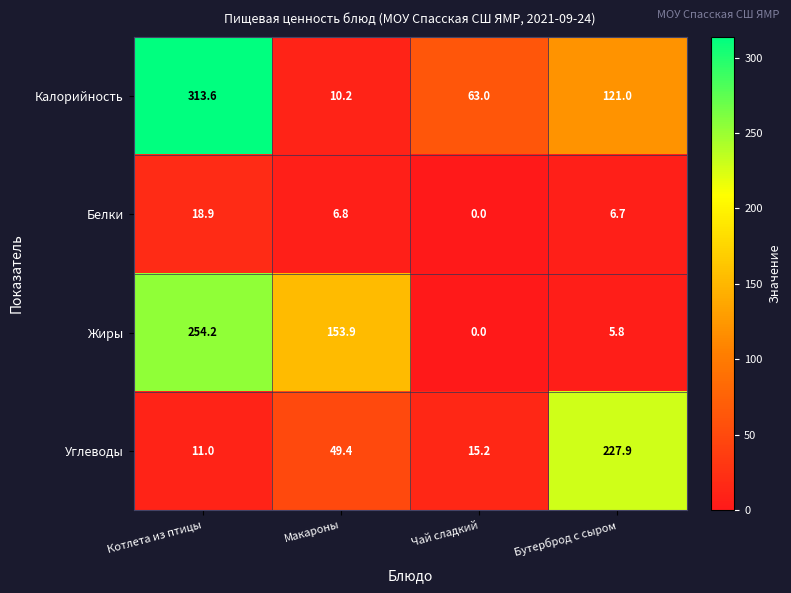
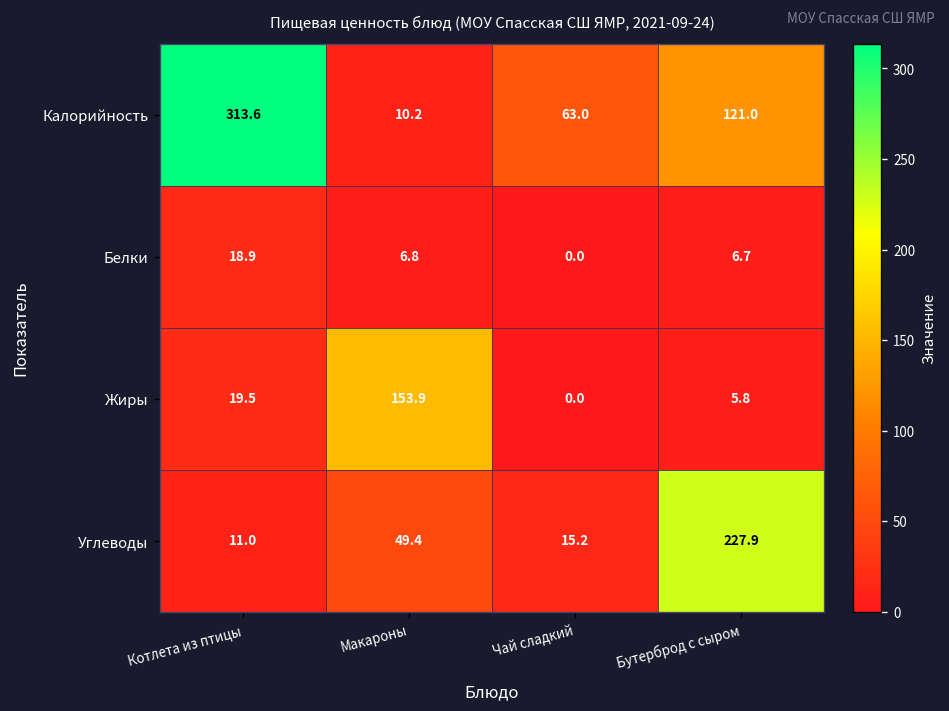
  {
    "Калорийность": {
      "Котлета из птицы": 313.6,
      "Макароны": 10.2,
      "Чай сладкий": 63.0,
      "Бутерброд с сыром": 121.0
    },
    "Белки": {
      "Котлета из птицы": 18.9,
      "Макароны": 6.8,
      "Чай сладкий": 0.0,
      "Бутерброд с сыром": 6.7
    },
    "Жиры": {
-     "Котлета из птицы": 254.2,
+     "Котлета из птицы": 19.5,
      "Макароны": 153.9,
      "Чай сладкий": 0.0,
      "Бутерброд с сыром": 5.8
    },
    "Углеводы": {
      "Котлета из птицы": 11.0,
      "Макароны": 49.4,
      "Чай сладкий": 15.2,
      "Бутерброд с сыром": 227.9
    }
  }
